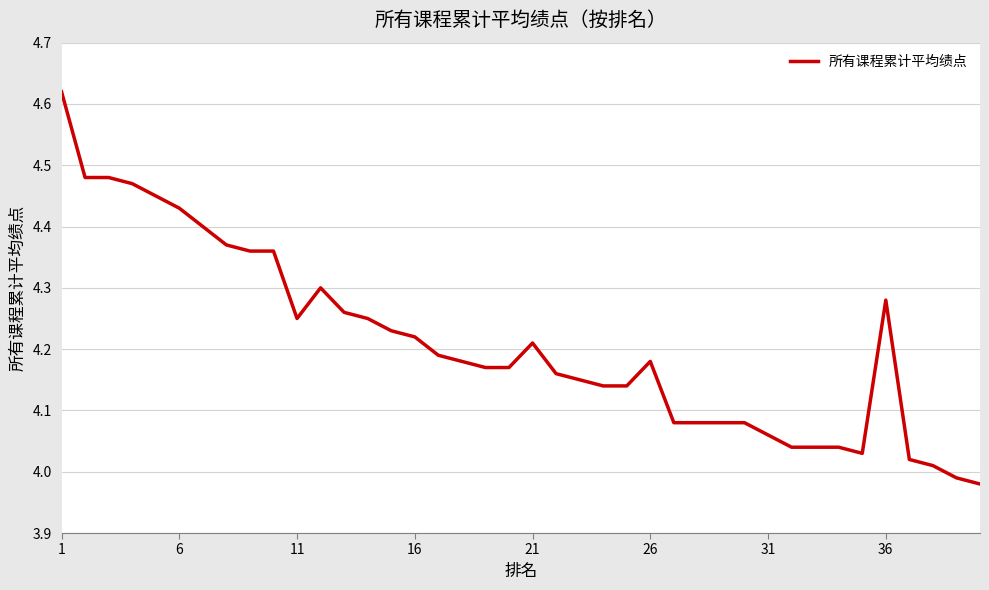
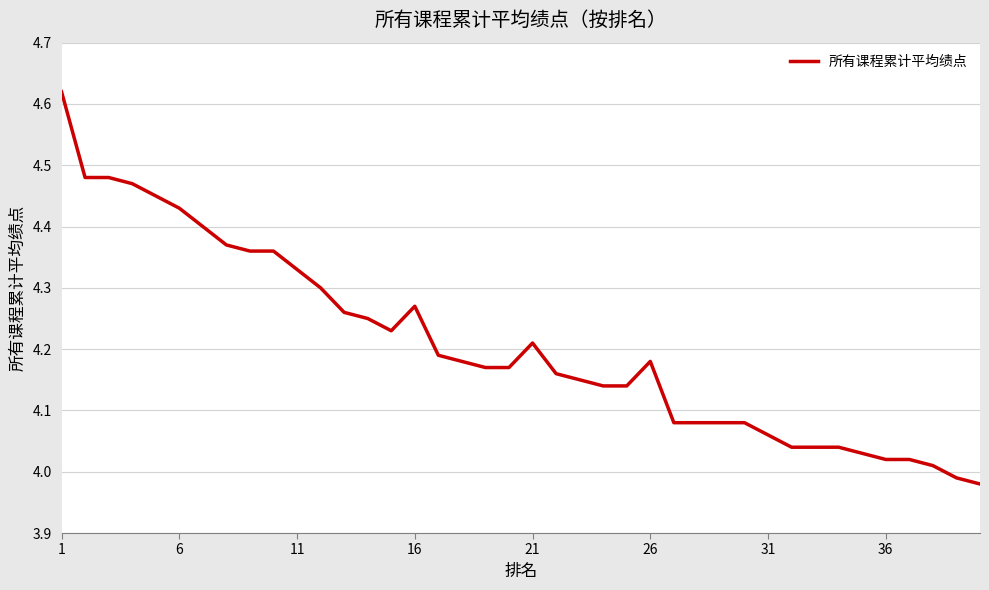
  {
    "1": 4.62,
    "6": 4.43,
-   "11": 4.25,
-   "16": 4.22,
+   "11": 4.33,
+   "16": 4.27,
    "21": 4.21,
    "26": 4.18,
    "31": 4.06,
-   "36": 4.28
+   "36": 4.02
  }
